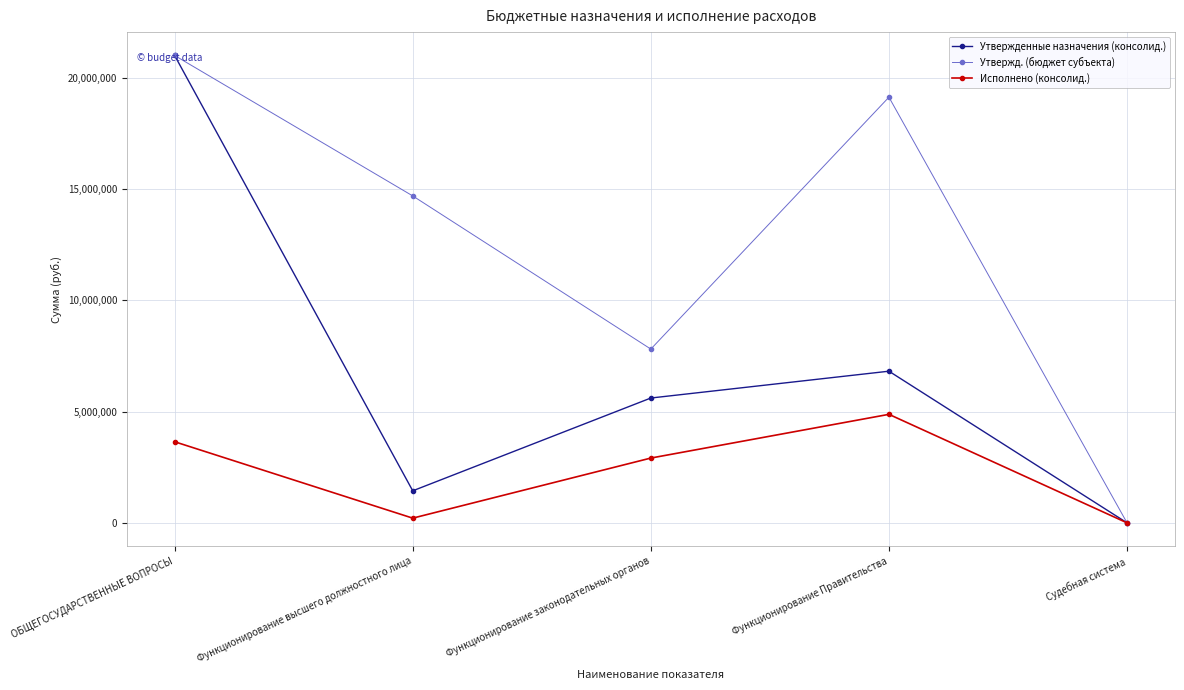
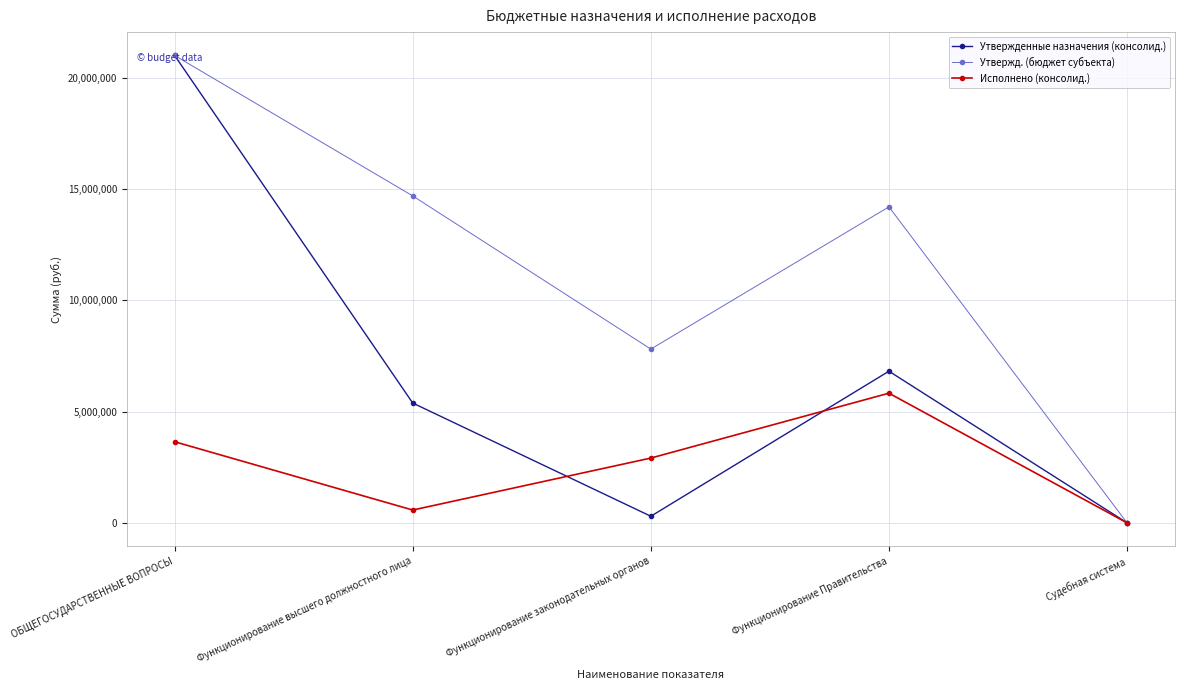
  {
    "Утвержденные назначения (консолид.)": {
-     "Функционирование высшего должностного лица": "1,400,000",
-     "Функционирование законодательных органов": "5,600,000",
+     "Функционирование высшего должностного лица": "5,400,000",
+     "Функционирование законодательных органов": "300,000",
      "Функционирование Правительства": "6,800,000"
    },
    "Утвержд. (бюджет субъекта)": {
      "Функционирование высшего должностного лица": "14,700,000",
      "Функционирование законодательных органов": "7,800,000",
-     "Функционирование Правительства": "19,100,000"
+     "Функционирование Правительства": "14,200,000"
    },
    "Исполнено (консолид.)": {
      "ОБЩЕГОСУДАРСТВЕННЫЕ ВОПРОСЫ": "3,600,000",
-     "Функционирование высшего должностного лица": "200,000",
+     "Функционирование высшего должностного лица": "600,000",
      "Функционирование законодательных органов": "2,900,000",
-     "Функционирование Правительства": "4,900,000"
+     "Функционирование Правительства": "5,800,000"
    }
  }
